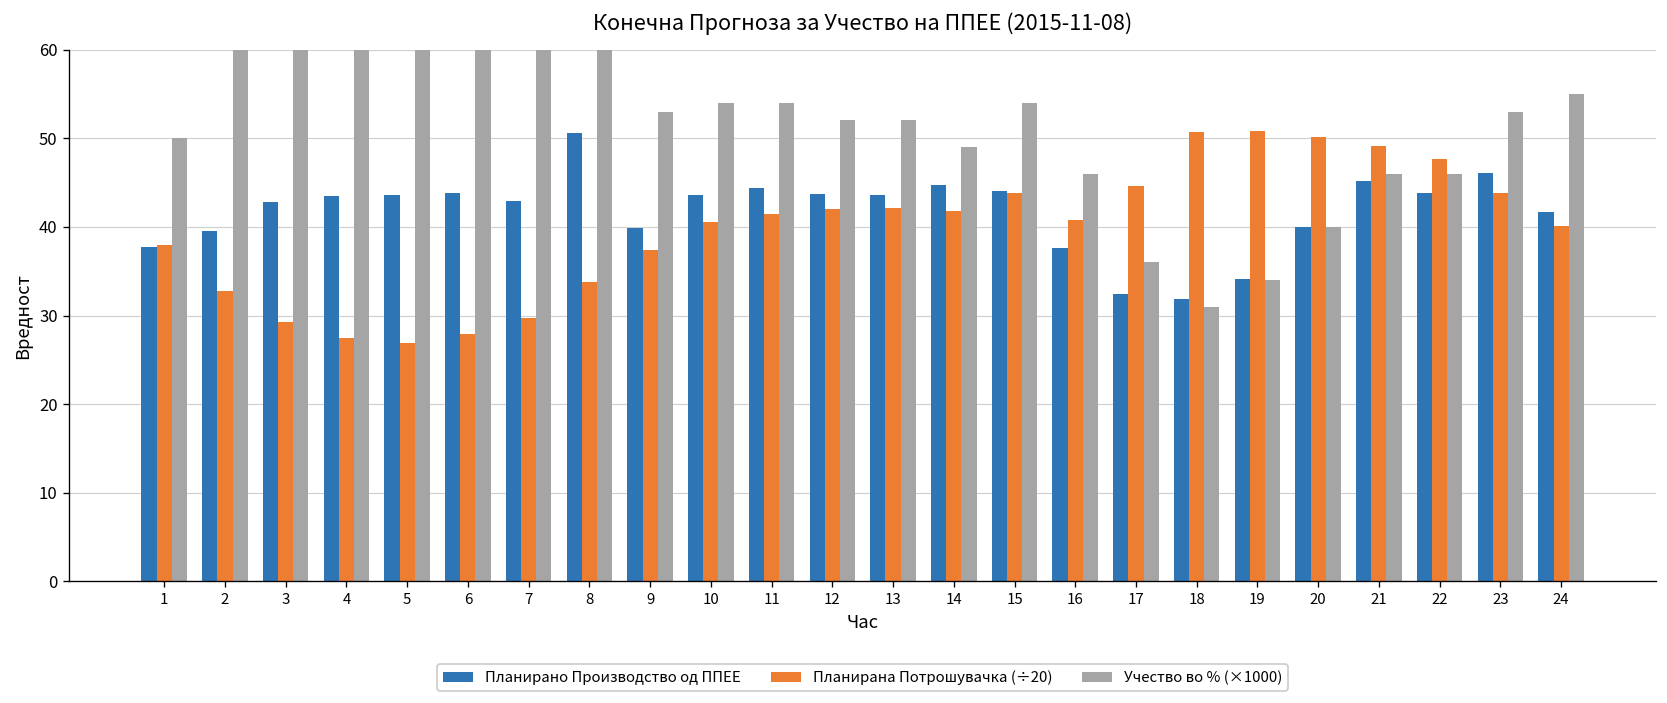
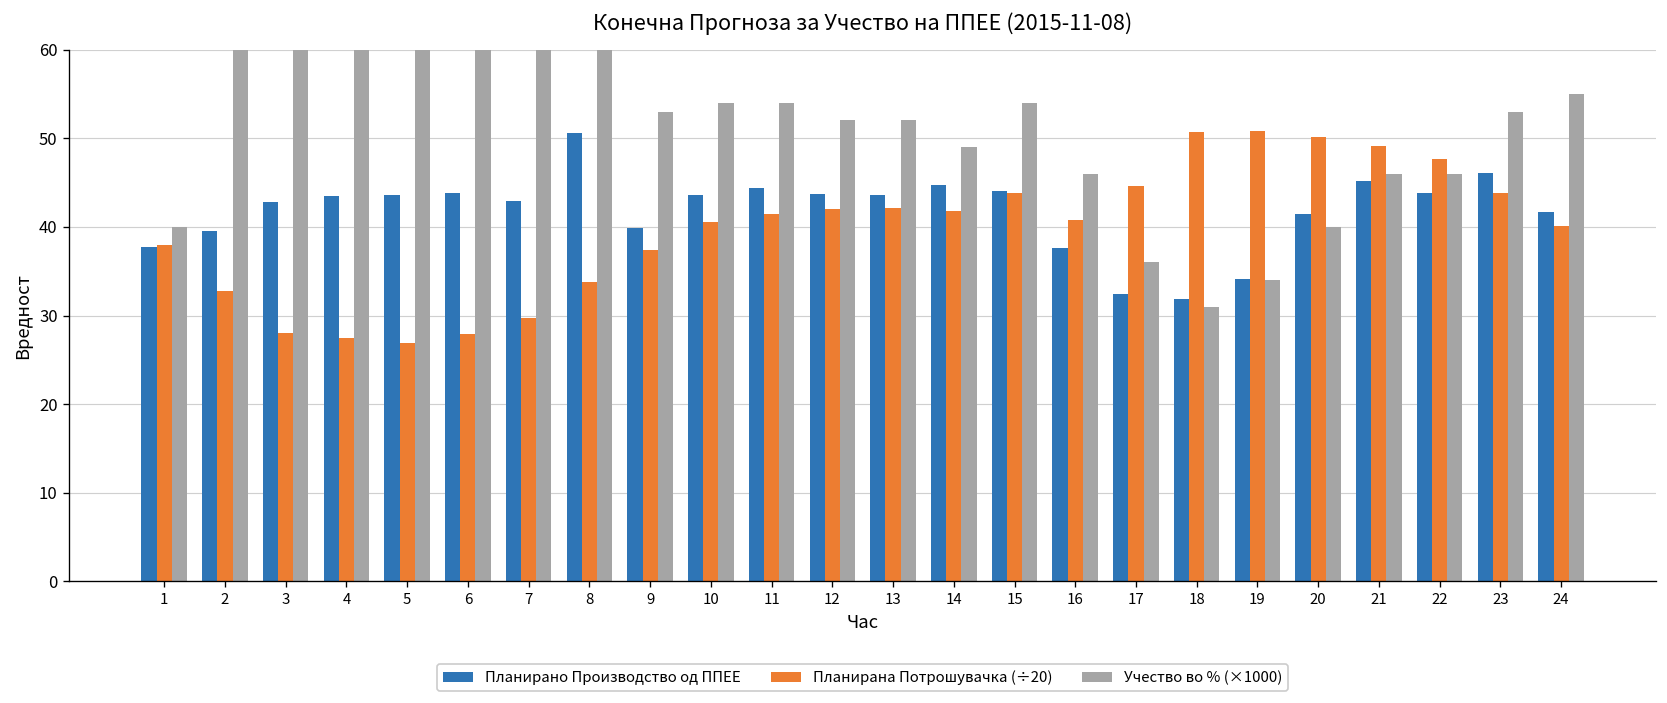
  {
    "Планирано Производство од ППЕЕ": {
      "1": 38,
      "2": 40,
      "3": 43,
      "4": 44,
      "5": 44,
      "6": 44,
      "7": 43,
      "8": 51,
      "9": 40,
      "10": 44,
      "11": 44,
      "12": 44,
      "13": 44,
      "14": 45,
      "15": 44,
      "16": 38,
      "17": 32,
      "18": 32,
      "19": 34,
-     "20": 40,
+     "20": 41,
      "21": 45,
      "22": 44,
      "23": 46,
      "24": 42
    },
    "Планирана Потрошувачка (÷20)": {
      "1": 38,
      "2": 33,
-     "3": 29,
+     "3": 28,
      "4": 27,
      "5": 27,
      "6": 28,
      "7": 30,
      "8": 34,
      "9": 37,
      "10": 41,
      "11": 41,
      "12": 42,
      "13": 42,
      "14": 42,
      "15": 44,
      "16": 41,
      "17": 45,
      "18": 51,
      "19": 51,
      "20": 50,
      "21": 49,
      "22": 48,
      "23": 44,
      "24": 40
    },
    "Учество во % (×1000)": {
-     "1": 50,
+     "1": 40,
      "2": 60,
      "9": 53,
      "10": 54,
      "11": 54,
      "12": 52,
      "13": 52,
      "14": 49,
      "15": 54,
      "16": 46,
      "17": 36,
      "18": 31,
      "19": 34,
      "20": 40,
      "21": 46,
      "22": 46,
      "23": 53,
      "24": 55
    }
  }
